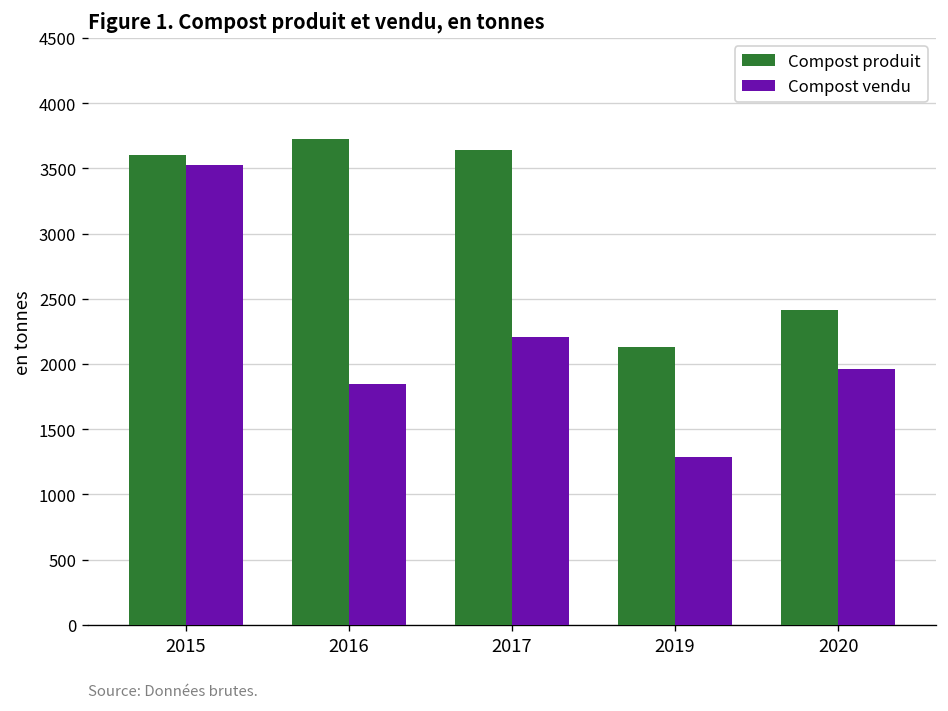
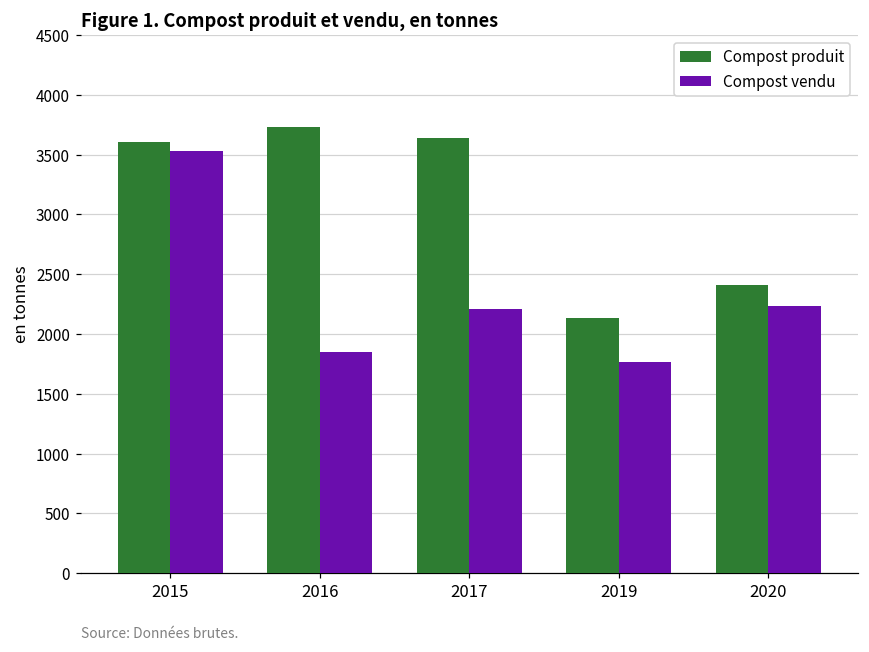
  {
    "Compost produit": {
      "2015": 3600,
      "2016": 3730,
      "2017": 3640,
      "2019": 2130,
      "2020": 2410
    },
    "Compost vendu": {
      "2015": 3530,
      "2016": 1850,
      "2017": 2210,
-     "2019": 1290,
-     "2020": 1970
+     "2019": 1770,
+     "2020": 2240
    }
  }
